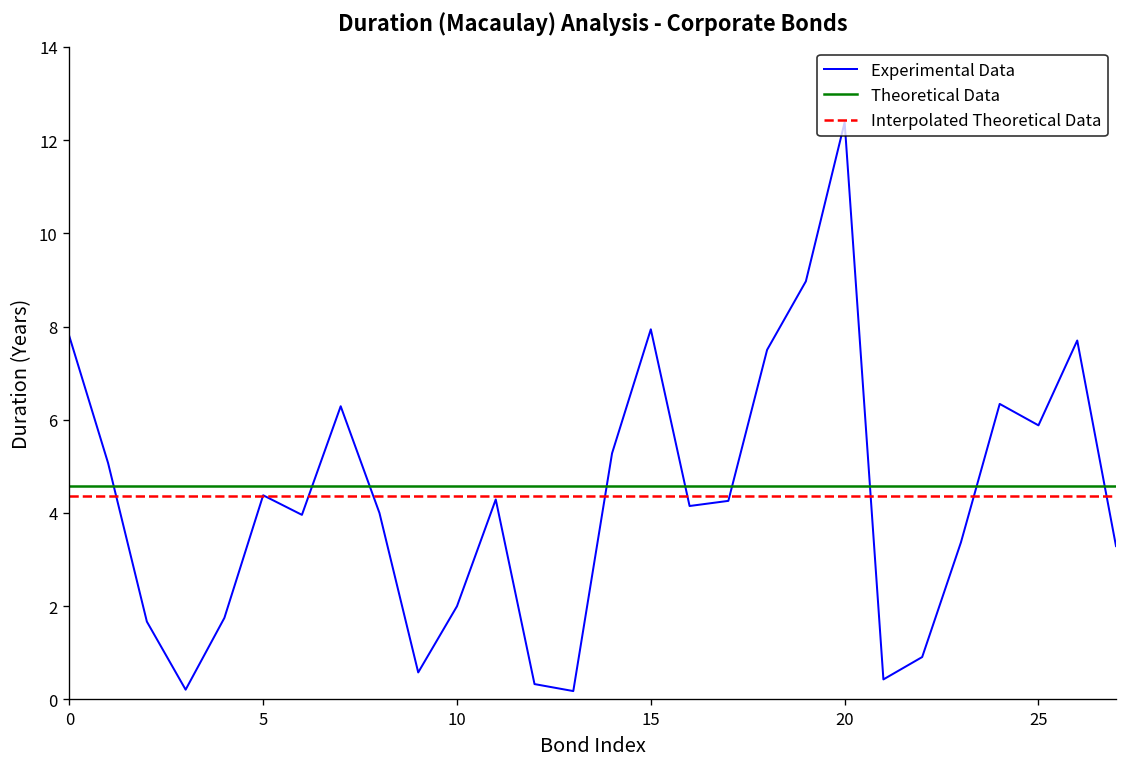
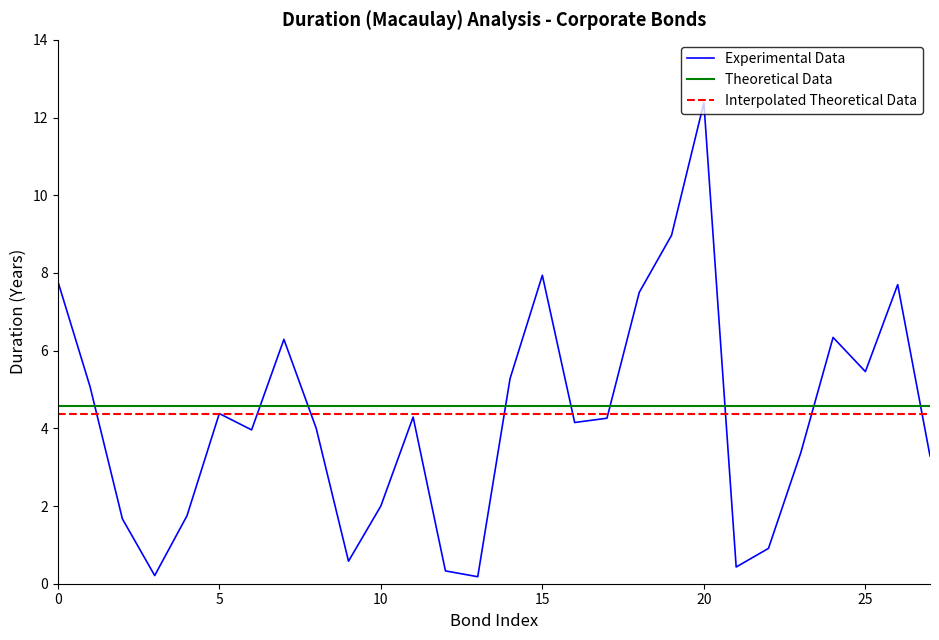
  {
    "Experimental Data": {
      "0": 7.8,
      "10": 2.0,
      "15": 7.9,
-     "25": 5.9
+     "25": 5.5
    },
    "Theoretical Data": {
      "0": 4.6,
      "5": 4.6,
      "10": 4.6,
      "15": 4.6,
      "20": 4.6,
      "25": 4.6
    },
    "Interpolated Theoretical Data": {
      "0": 4.4,
      "10": 4.4,
      "15": 4.4,
      "20": 4.4,
      "25": 4.4
    }
  }
